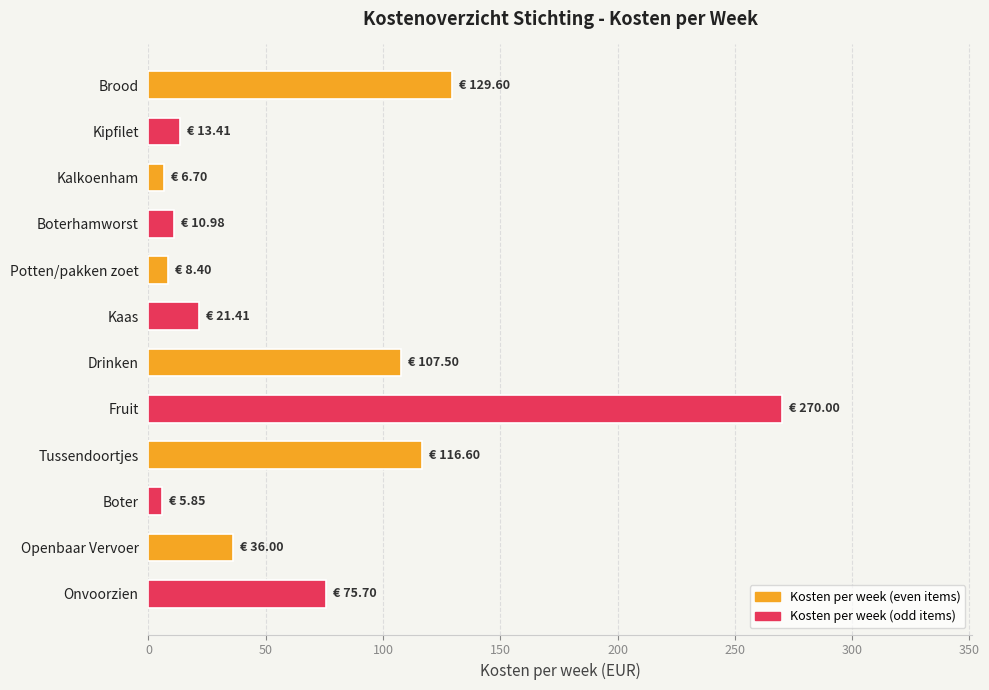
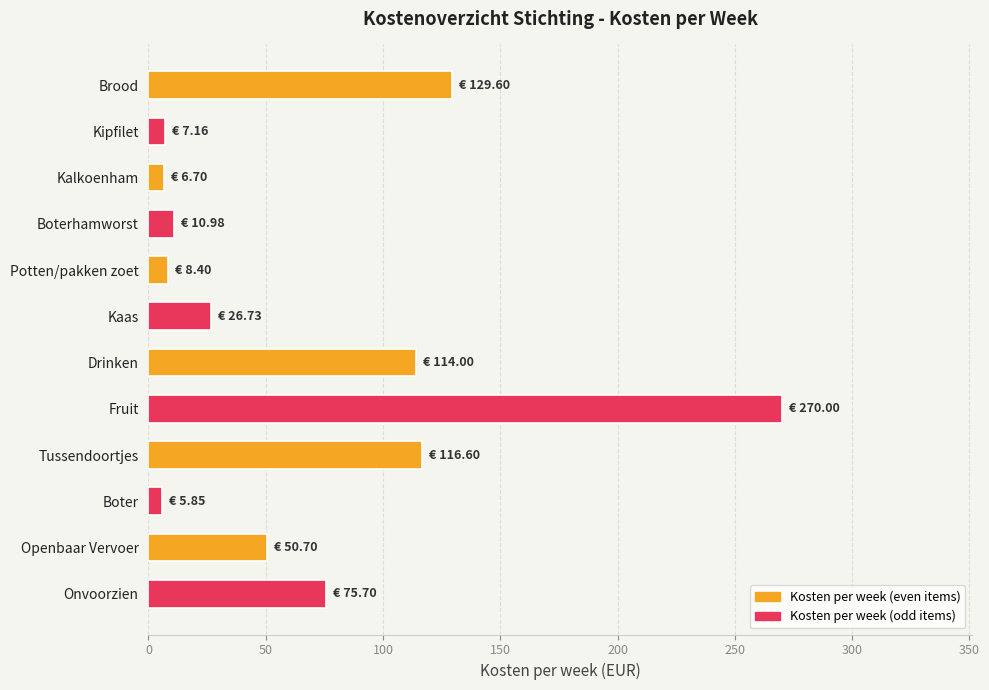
  {
    "Brood": 129.60,
-   "Kipfilet": 13.41,
+   "Kipfilet": 7.16,
    "Kalkoenham": 6.70,
    "Boterhamworst": 10.98,
    "Potten/pakken zoet": 8.40,
-   "Kaas": 21.41,
-   "Drinken": 107.50,
+   "Kaas": 26.73,
+   "Drinken": 114.00,
    "Fruit": 270.00,
    "Tussendoortjes": 116.60,
    "Boter": 5.85,
-   "Openbaar Vervoer": 36.00,
+   "Openbaar Vervoer": 50.70,
    "Onvoorzien": 75.70
  }
